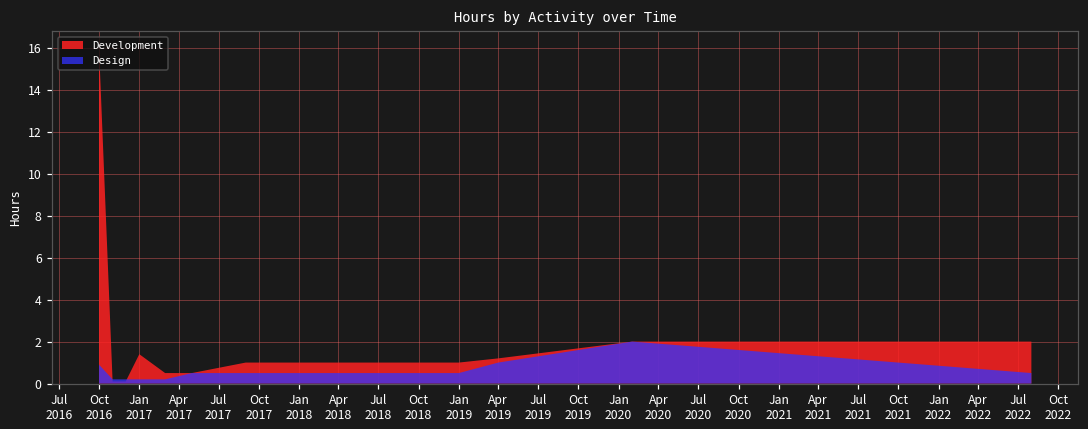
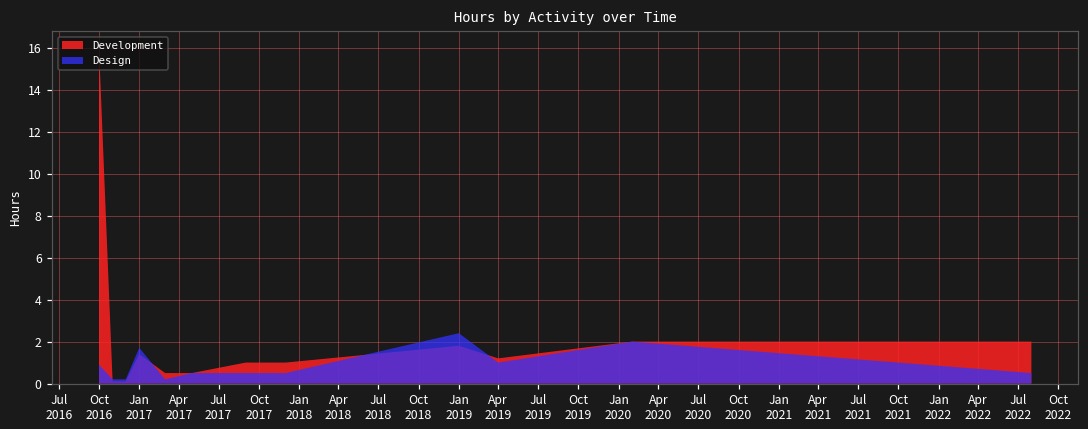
  {
    "Development": {
      "Jan 2017": 1.4,
-     "Jan 2019": 1.0,
+     "Jan 2019": 1.8,
      "Apr 2019": 1.2
    },
    "Design": {
      "Oct 2016": 0.9,
-     "Jan 2017": 0.2,
-     "Jan 2019": 0.5,
+     "Jan 2017": 1.7,
+     "Jan 2019": 2.4,
      "Apr 2019": 1.0
    }
  }
